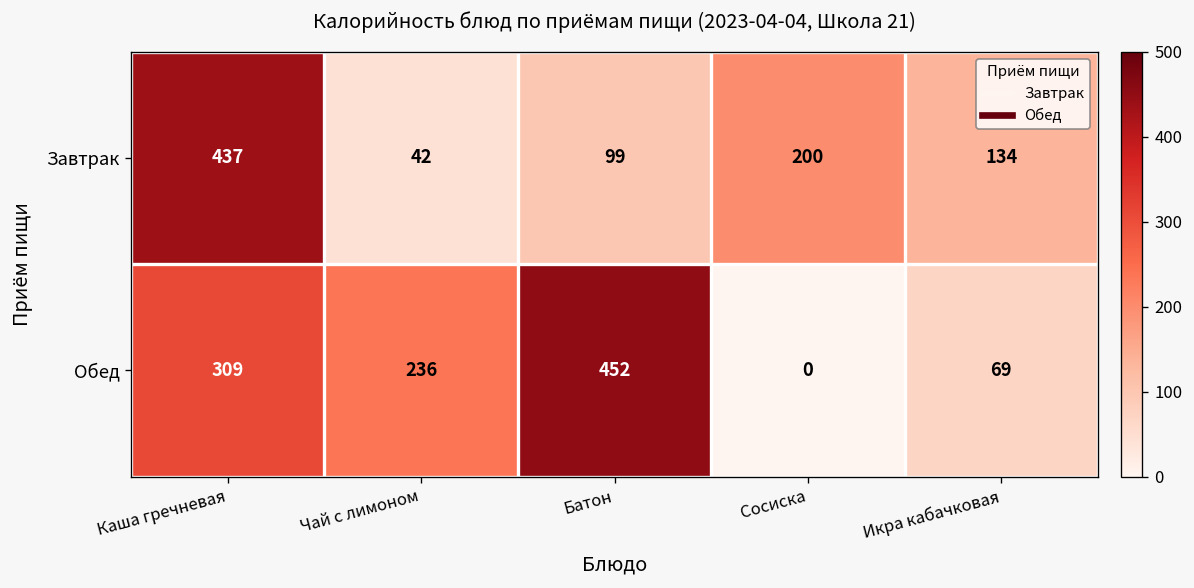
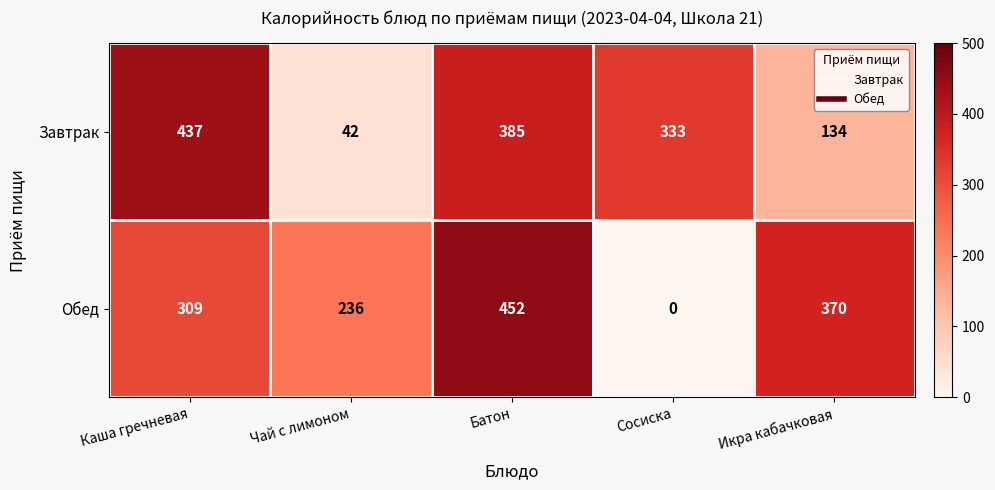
  {
    "Завтрак": {
      "Каша гречневая": 437,
      "Чай с лимоном": 42,
-     "Батон": 99,
-     "Сосиска": 200,
+     "Батон": 385,
+     "Сосиска": 333,
      "Икра кабачковая": 134
    },
    "Обед": {
      "Каша гречневая": 309,
      "Чай с лимоном": 236,
      "Батон": 452,
      "Сосиска": 0,
-     "Икра кабачковая": 69
+     "Икра кабачковая": 370
    }
  }
